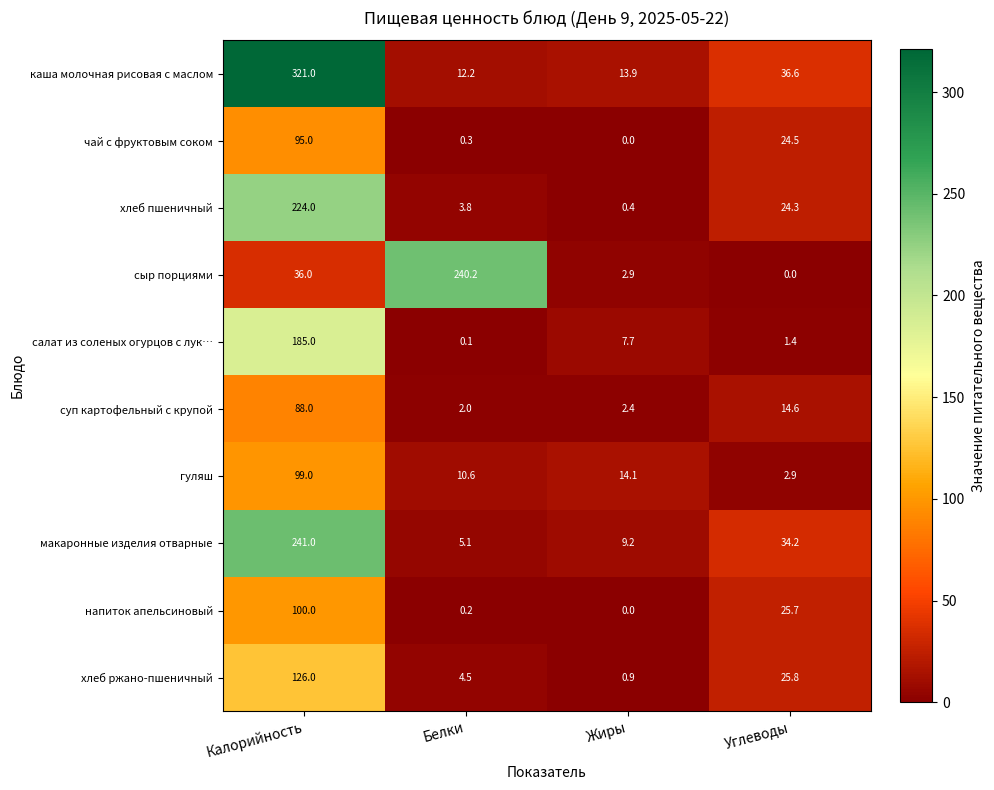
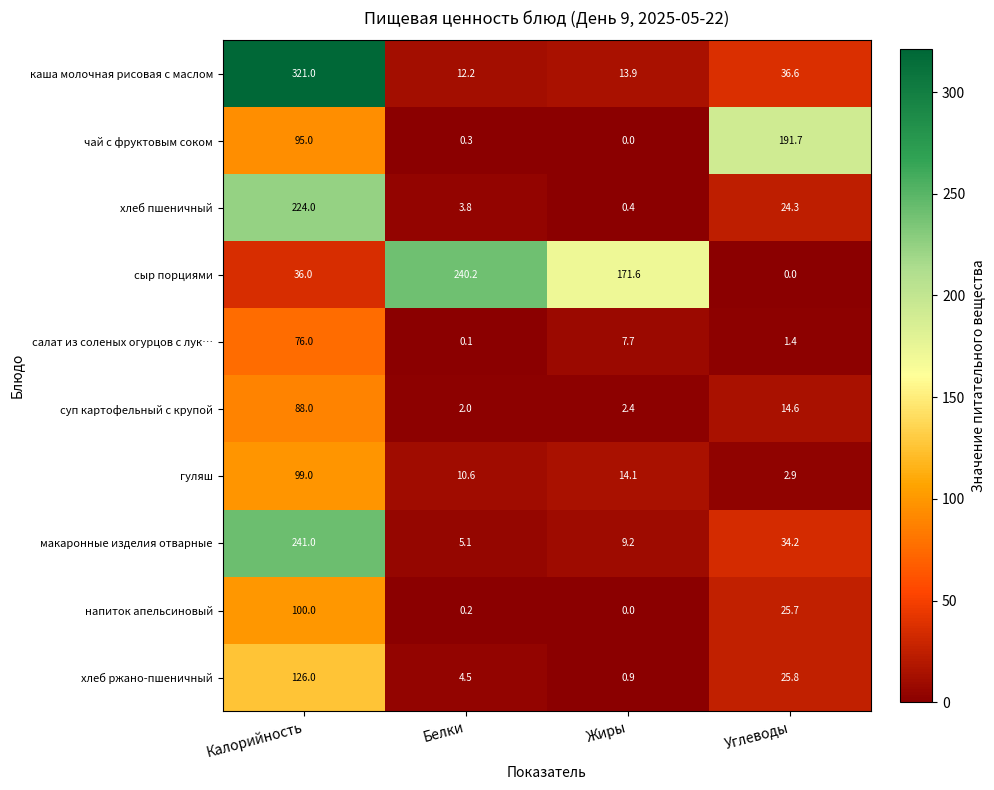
  {
    "каша молочная рисовая с маслом": {
      "Калорийность": 321.0,
      "Белки": 12.2,
      "Жиры": 13.9,
      "Углеводы": 36.6
    },
    "чай с фруктовым соком": {
      "Калорийность": 95.0,
      "Белки": 0.3,
      "Жиры": 0.0,
-     "Углеводы": 24.5
+     "Углеводы": 191.7
    },
    "хлеб пшеничный": {
      "Калорийность": 224.0,
      "Белки": 3.8,
      "Жиры": 0.4,
      "Углеводы": 24.3
    },
    "сыр порциями": {
      "Калорийность": 36.0,
      "Белки": 240.2,
-     "Жиры": 2.9,
+     "Жиры": 171.6,
      "Углеводы": 0.0
    },
    "салат из соленых огурцов с лук…": {
-     "Калорийность": 185.0,
+     "Калорийность": 76.0,
      "Белки": 0.1,
      "Жиры": 7.7,
      "Углеводы": 1.4
    },
    "суп картофельный с крупой": {
      "Калорийность": 88.0,
      "Белки": 2.0,
      "Жиры": 2.4,
      "Углеводы": 14.6
    },
    "гуляш": {
      "Калорийность": 99.0,
      "Белки": 10.6,
      "Жиры": 14.1,
      "Углеводы": 2.9
    },
    "макаронные изделия отварные": {
      "Калорийность": 241.0,
      "Белки": 5.1,
      "Жиры": 9.2,
      "Углеводы": 34.2
    },
    "напиток апельсиновый": {
      "Калорийность": 100.0,
      "Белки": 0.2,
      "Жиры": 0.0,
      "Углеводы": 25.7
    },
    "хлеб ржано-пшеничный": {
      "Калорийность": 126.0,
      "Белки": 4.5,
      "Жиры": 0.9,
      "Углеводы": 25.8
    }
  }
